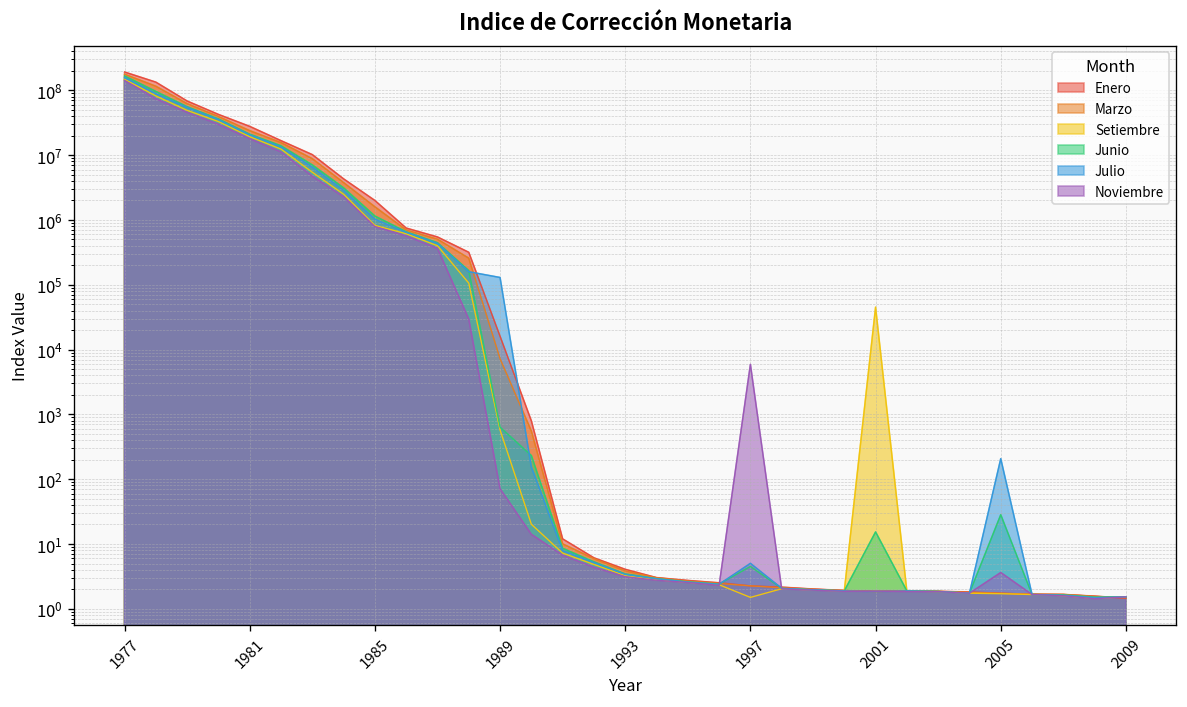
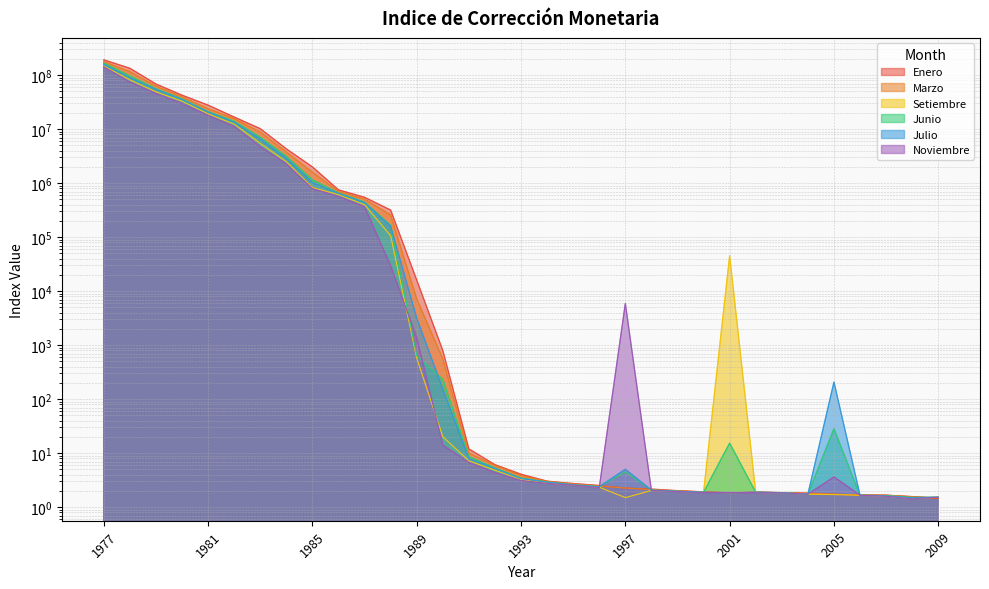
  {
    "Setiembre": {
      "1997": 1.5,
      "2001": 50000
    },
    "Junio": {
      "1985": 1200000,
      "1997": 5,
      "2001": 15,
      "2005": 30
    },
    "Julio": {
      "1985": 1000000,
-     "1989": 130000,
+     "1989": 3000,
      "1997": 5,
      "2005": 210
    },
    "Noviembre": {
-     "1989": 70,
+     "1989": 1400,
      "1997": 6000,
      "2005": 4
    }
  }
